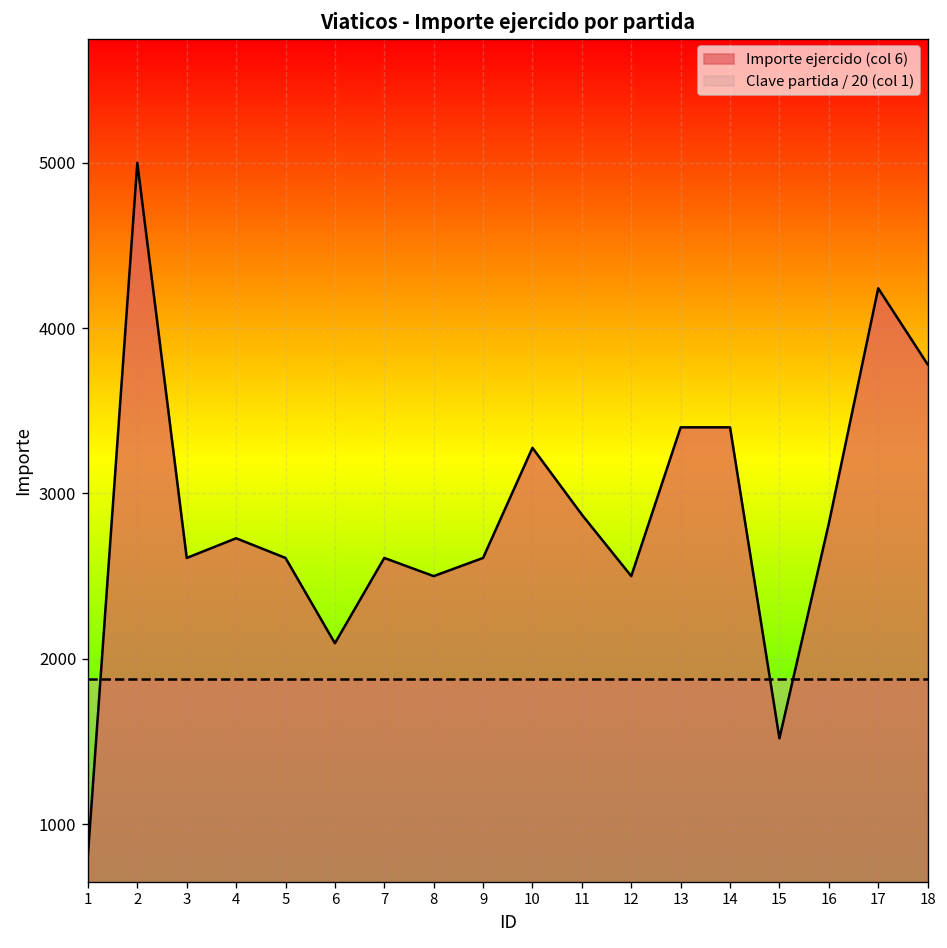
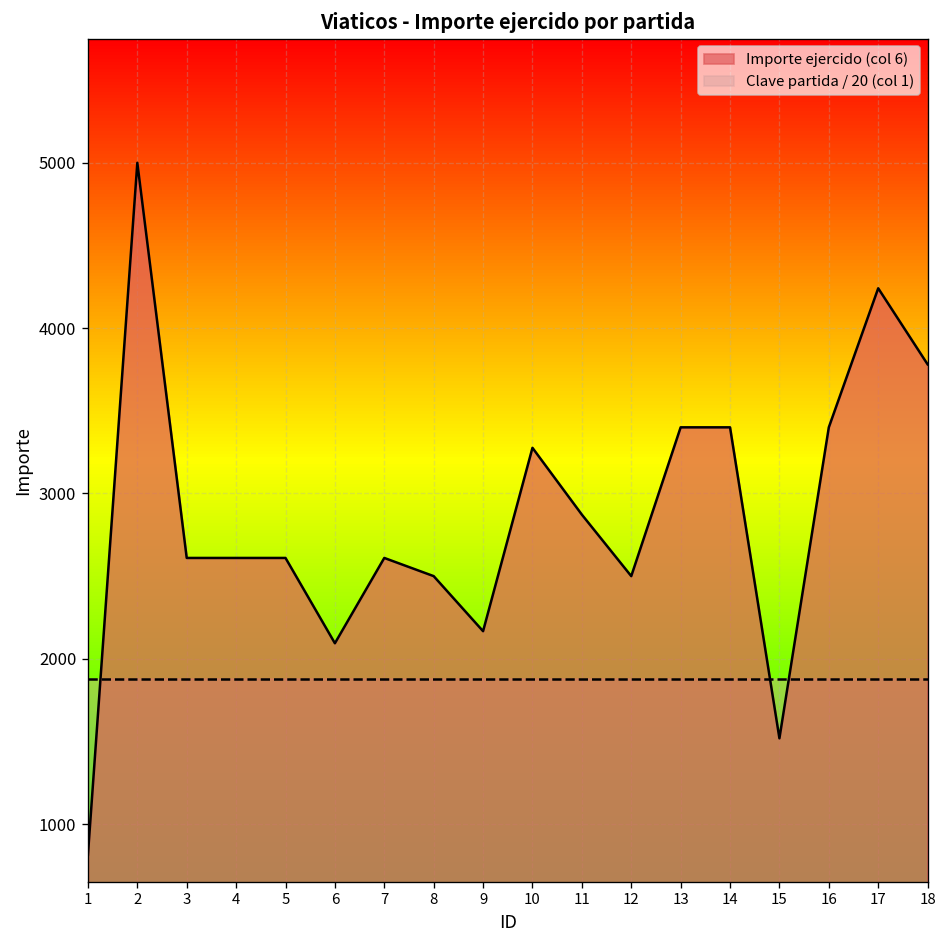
  {
    "Importe ejercido (col 6)": {
      "1": 820,
      "2": 5000,
      "3": 2610,
-     "4": 2730,
+     "4": 2610,
      "5": 2610,
      "6": 2090,
      "7": 2610,
      "8": 2500,
-     "9": 2610,
+     "9": 2170,
      "10": 3280,
      "11": 2870,
      "12": 2500,
      "13": 3400,
      "14": 3400,
      "15": 1520,
-     "16": 2820,
+     "16": 3400,
      "17": 4240,
      "18": 3780
    },
    "Clave partida / 20 (col 1)": {
      "1": 1880,
      "2": 1880,
      "3": 1880,
      "4": 1880,
      "5": 1880,
      "6": 1880,
      "7": 1880,
      "8": 1880,
      "9": 1880,
      "10": 1880,
      "11": 1880,
      "12": 1880,
      "13": 1880,
      "14": 1880,
      "15": 1880,
      "16": 1880,
      "17": 1880,
      "18": 1880
    }
  }
